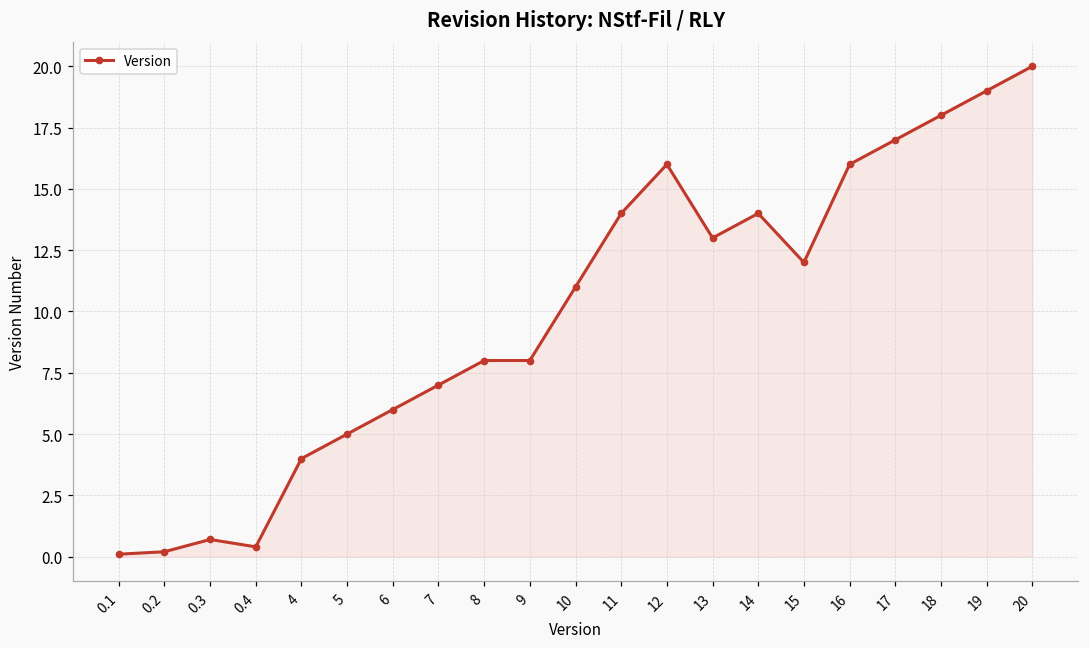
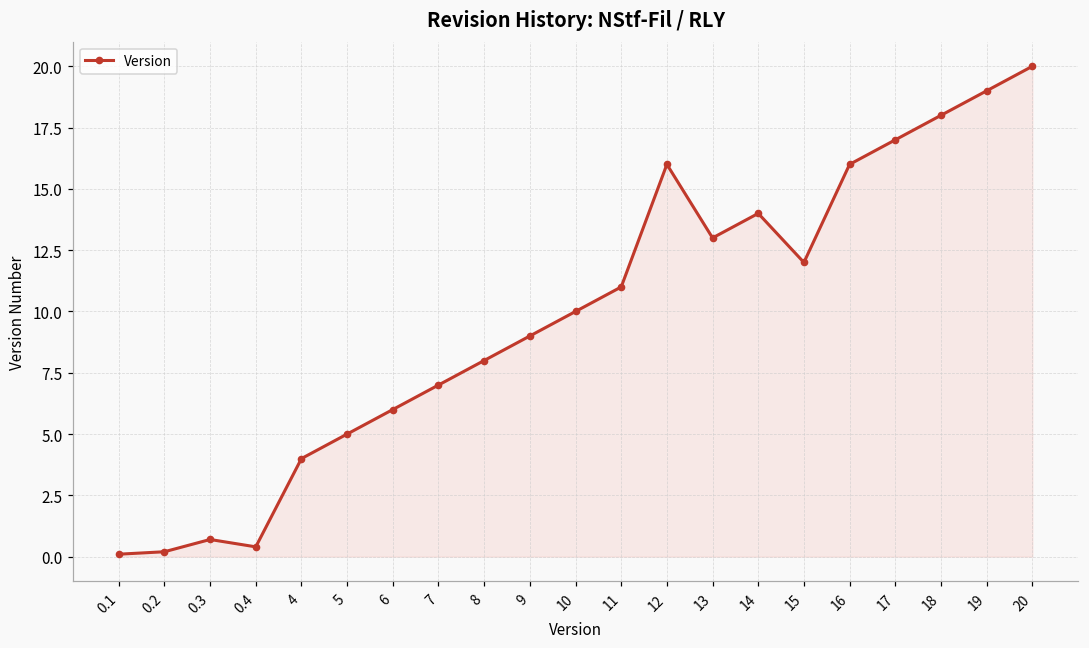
  {
    "0.1": 0,
    "0.2": 0.2,
    "0.3": 0.7,
    "0.4": 0.4,
    "4": 4,
    "5": 5,
    "6": 6,
    "7": 7,
    "8": 8,
-   "9": 8,
-   "10": 11,
-   "11": 14,
+   "9": 9,
+   "10": 10,
+   "11": 11,
    "12": 16,
    "13": 13,
    "14": 14,
    "15": 12,
    "16": 16,
    "17": 17,
    "18": 18,
    "19": 19,
    "20": 20
  }
